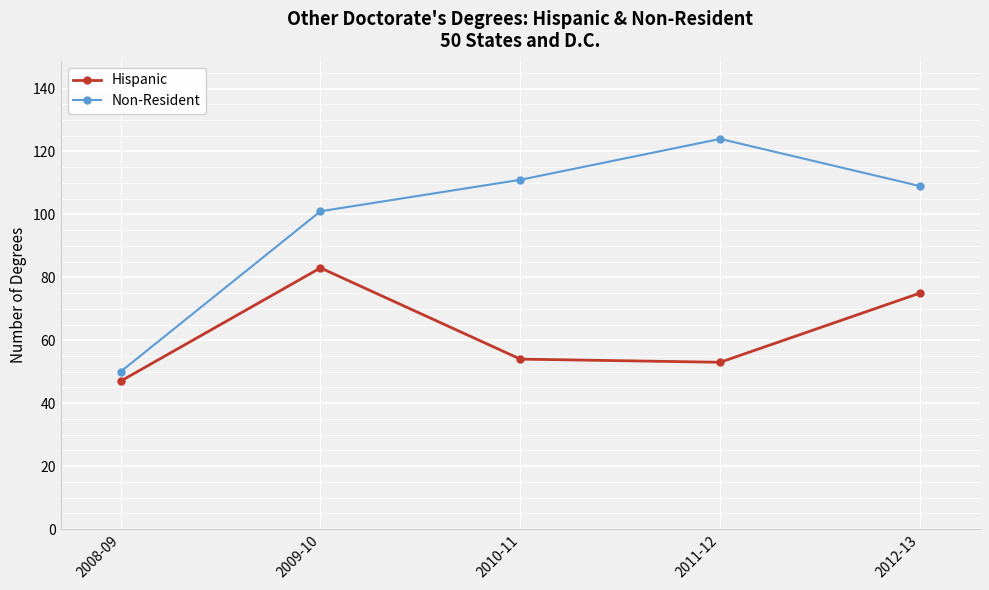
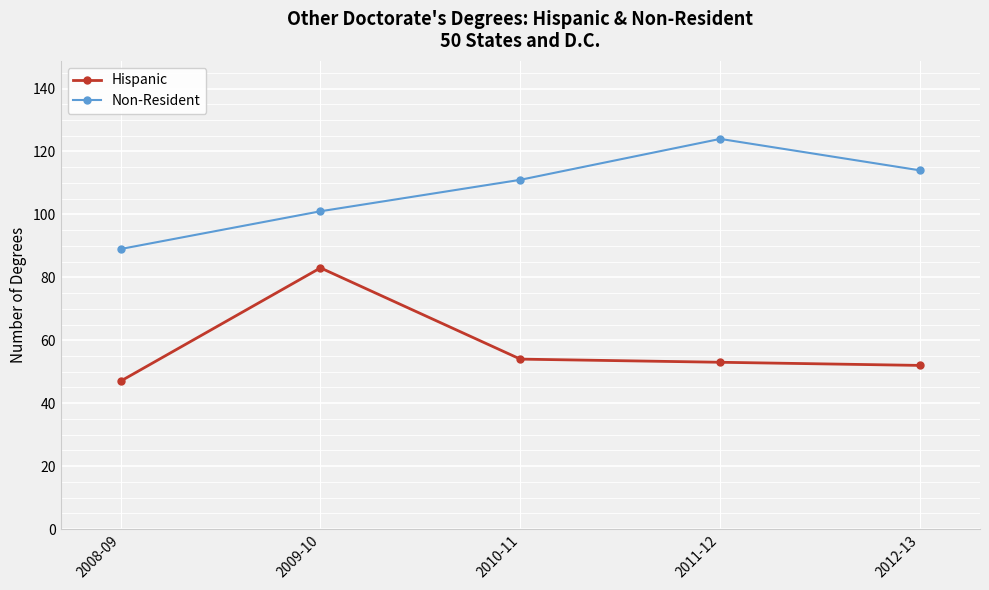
  {
    "Hispanic": {
      "2008-09": 47,
      "2009-10": 83,
      "2010-11": 54,
      "2011-12": 53,
-     "2012-13": 75
+     "2012-13": 52
    },
    "Non-Resident": {
-     "2008-09": 50,
+     "2008-09": 89,
      "2009-10": 101,
      "2010-11": 111,
      "2011-12": 124,
-     "2012-13": 109
+     "2012-13": 114
    }
  }
